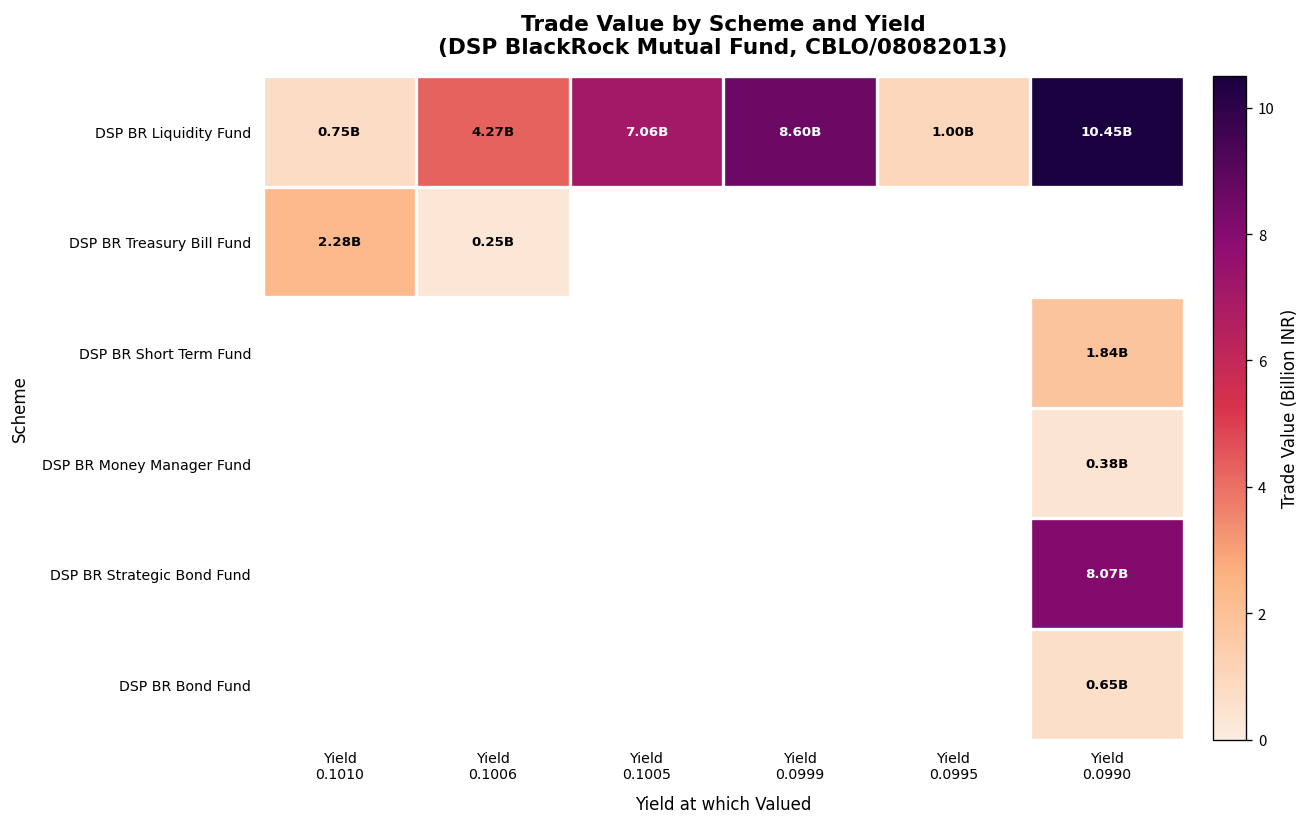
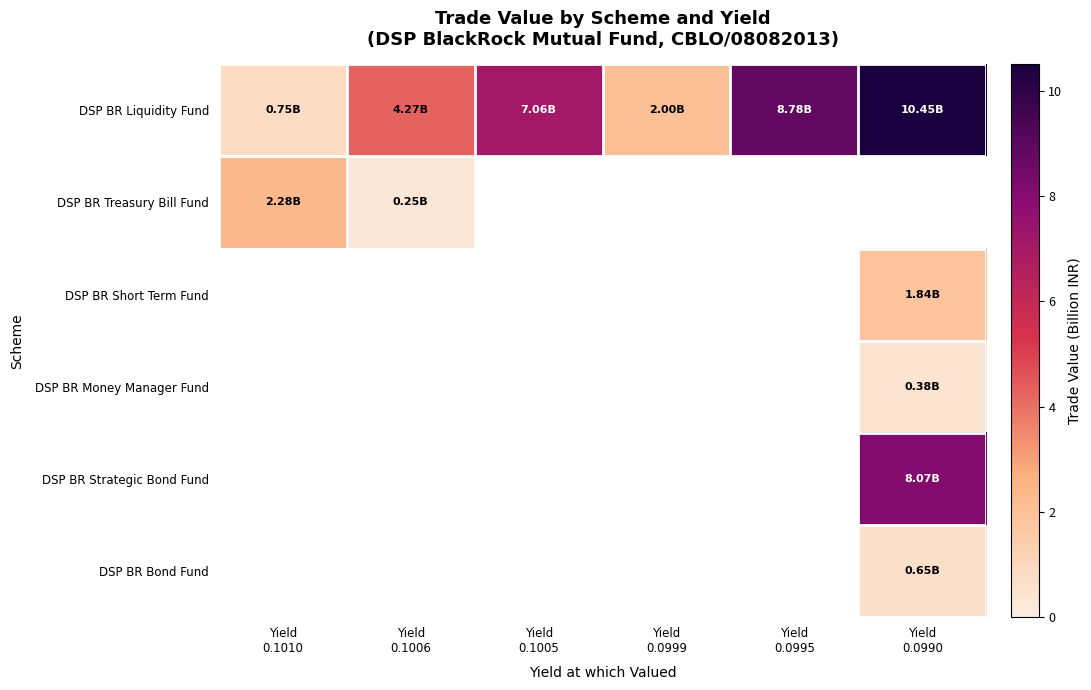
  {
    "DSP BR Liquidity Fund": {
      "Yield 0.1010": "0.75B",
      "Yield 0.1006": "4.27B",
      "Yield 0.1005": "7.06B",
-     "Yield 0.0999": "8.60B",
-     "Yield 0.0995": "1.00B",
+     "Yield 0.0999": "2.00B",
+     "Yield 0.0995": "8.78B",
      "Yield 0.0990": "10.45B"
    },
    "DSP BR Treasury Bill Fund": {
      "Yield 0.1010": "2.28B",
      "Yield 0.1006": "0.25B"
    },
    "DSP BR Short Term Fund": {
      "Yield 0.0990": "1.84B"
    },
    "DSP BR Money Manager Fund": {
      "Yield 0.0990": "0.38B"
    },
    "DSP BR Strategic Bond Fund": {
      "Yield 0.0990": "8.07B"
    },
    "DSP BR Bond Fund": {
      "Yield 0.0990": "0.65B"
    }
  }
